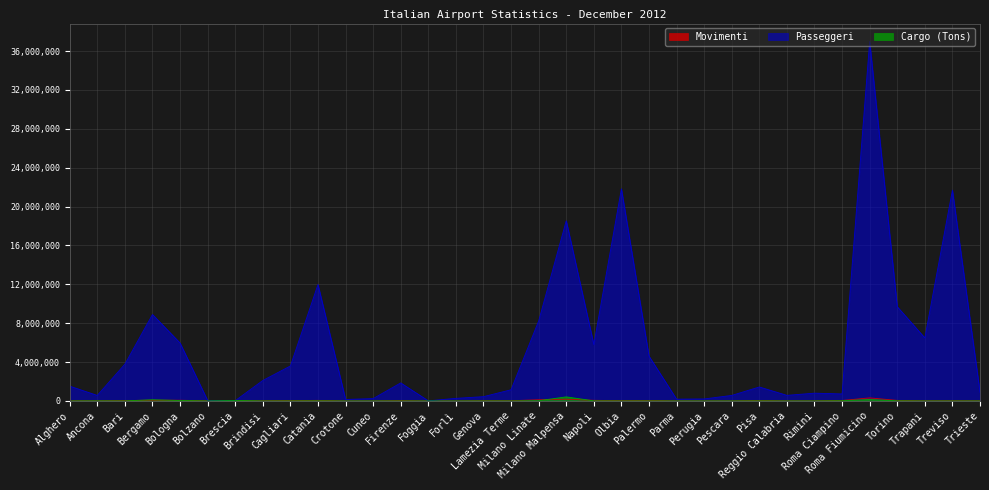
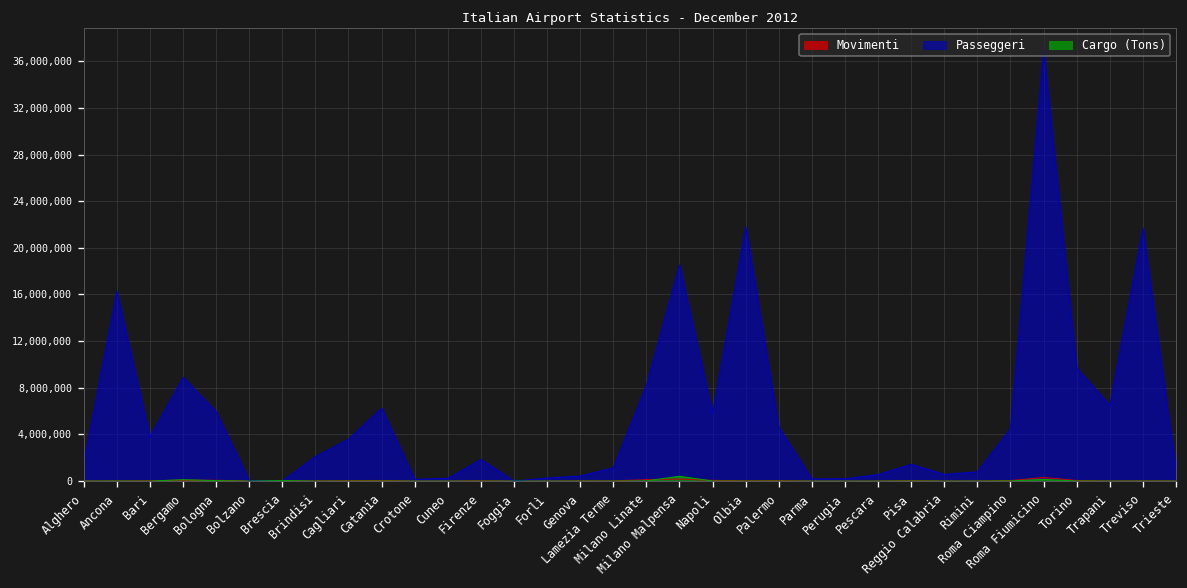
  {
    "Passeggeri": {
      "Alghero": "2,000,000",
-     "Ancona": "1,000,000",
+     "Ancona": "16,000,000",
      "Bari": "4,000,000",
      "Bergamo": "9,000,000",
      "Bologna": "6,000,000",
      "Brindisi": "2,000,000",
      "Cagliari": "4,000,000",
-     "Catania": "12,000,000",
+     "Catania": "6,000,000",
      "Firenze": "2,000,000",
      "Forlì": "0",
      "Genova": "0",
      "Lamezia Terme": "1,000,000",
      "Milano Linate": "8,000,000",
      "Milano Malpensa": "19,000,000",
      "Napoli": "6,000,000",
      "Olbia": "22,000,000",
      "Palermo": "5,000,000",
      "Pescara": "1,000,000",
      "Pisa": "1,000,000",
      "Reggio Calabria": "1,000,000",
      "Rimini": "1,000,000",
-     "Roma Ciampino": "1,000,000",
+     "Roma Ciampino": "4,000,000",
      "Torino": "10,000,000",
      "Trapani": "6,000,000",
      "Treviso": "22,000,000",
      "Trieste": "1,000,000"
    }
  }
